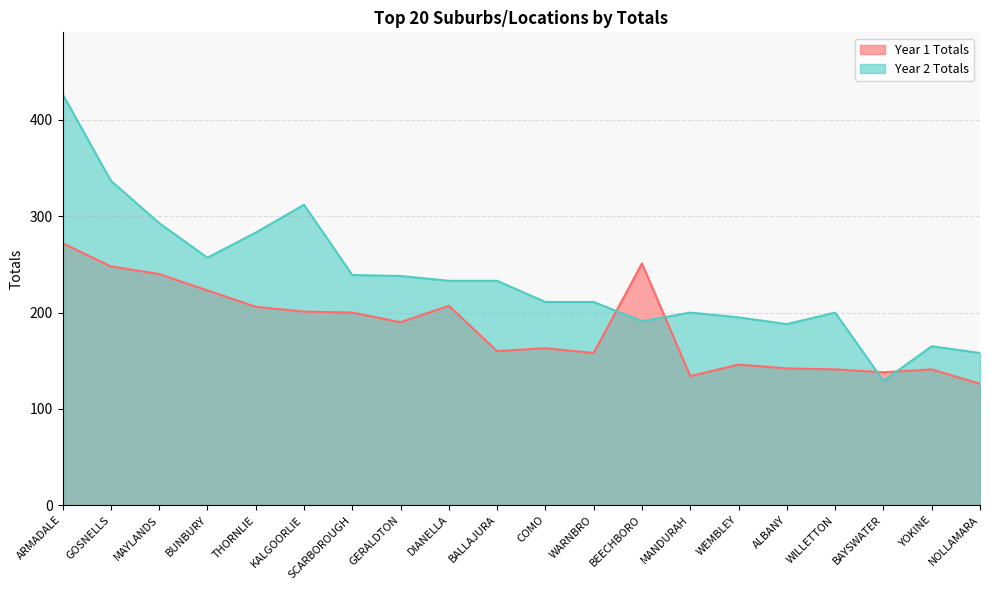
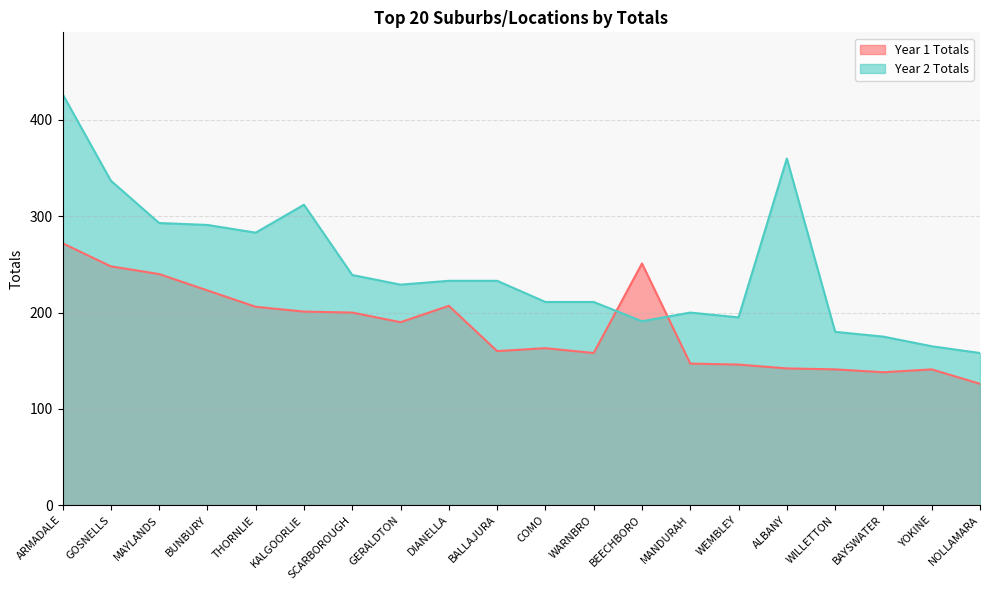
  {
    "Year 1 Totals": {
      "ARMADALE": 270,
      "GOSNELLS": 250,
      "MAYLANDS": 240,
      "BUNBURY": 220,
      "THORNLIE": 210,
      "KALGOORLIE": 200,
      "SCARBOROUGH": 200,
      "GERALDTON": 190,
      "DIANELLA": 210,
      "BALLAJURA": 160,
      "COMO": 160,
      "WARNBRO": 160,
      "BEECHBORO": 250,
-     "MANDURAH": 130,
+     "MANDURAH": 150,
      "WEMBLEY": 150,
      "ALBANY": 140,
      "WILLETTON": 140,
      "BAYSWATER": 140,
      "YOKINE": 140,
      "NOLLAMARA": 130
    },
    "Year 2 Totals": {
      "ARMADALE": 430,
      "GOSNELLS": 340,
      "MAYLANDS": 290,
-     "BUNBURY": 260,
+     "BUNBURY": 290,
      "THORNLIE": 280,
      "KALGOORLIE": 310,
      "SCARBOROUGH": 240,
-     "GERALDTON": 240,
+     "GERALDTON": 230,
      "DIANELLA": 230,
      "BALLAJURA": 230,
      "COMO": 210,
      "WARNBRO": 210,
      "BEECHBORO": 190,
      "MANDURAH": 200,
      "WEMBLEY": 200,
-     "ALBANY": 190,
-     "WILLETTON": 200,
-     "BAYSWATER": 130,
+     "ALBANY": 360,
+     "WILLETTON": 180,
+     "BAYSWATER": 180,
      "YOKINE": 170,
      "NOLLAMARA": 160
    }
  }
